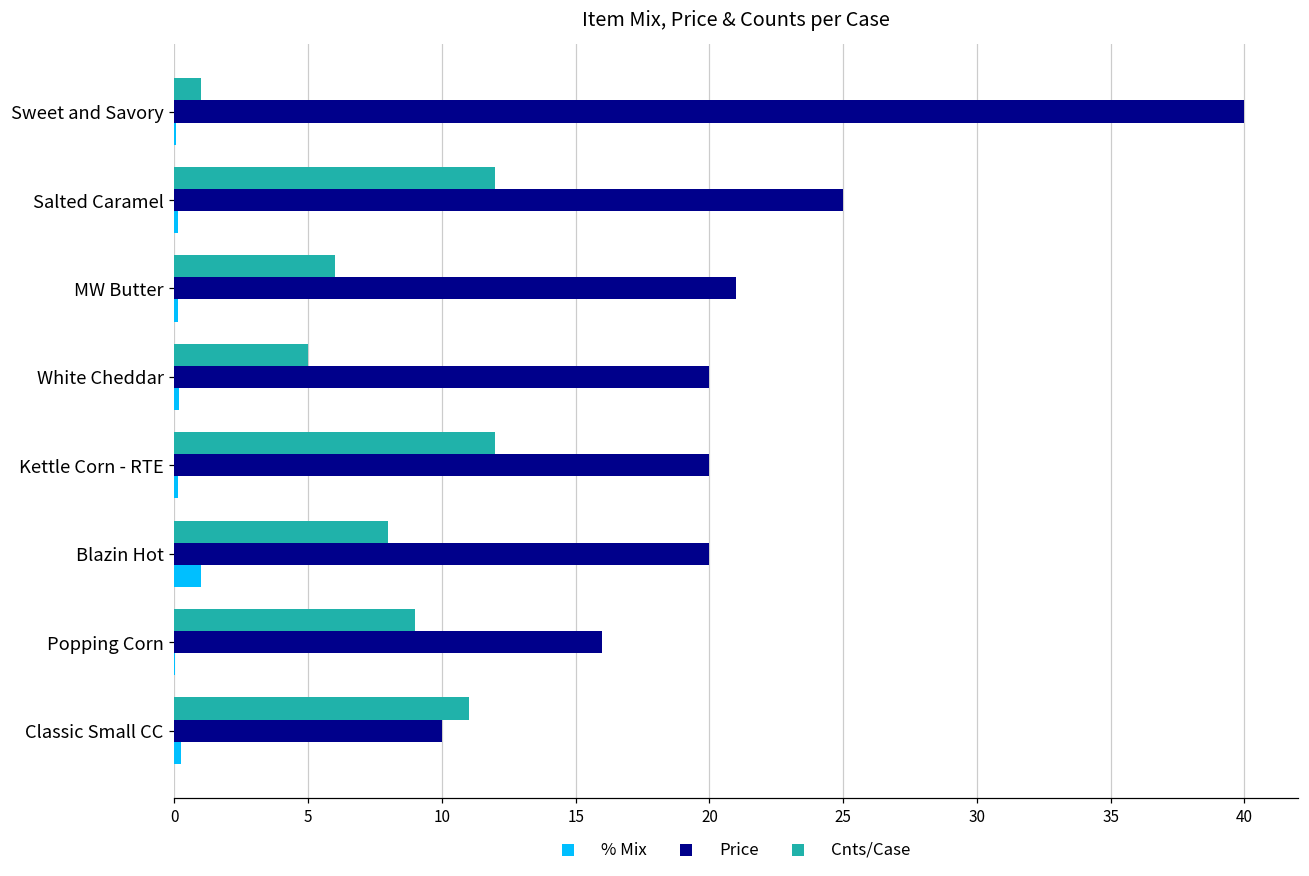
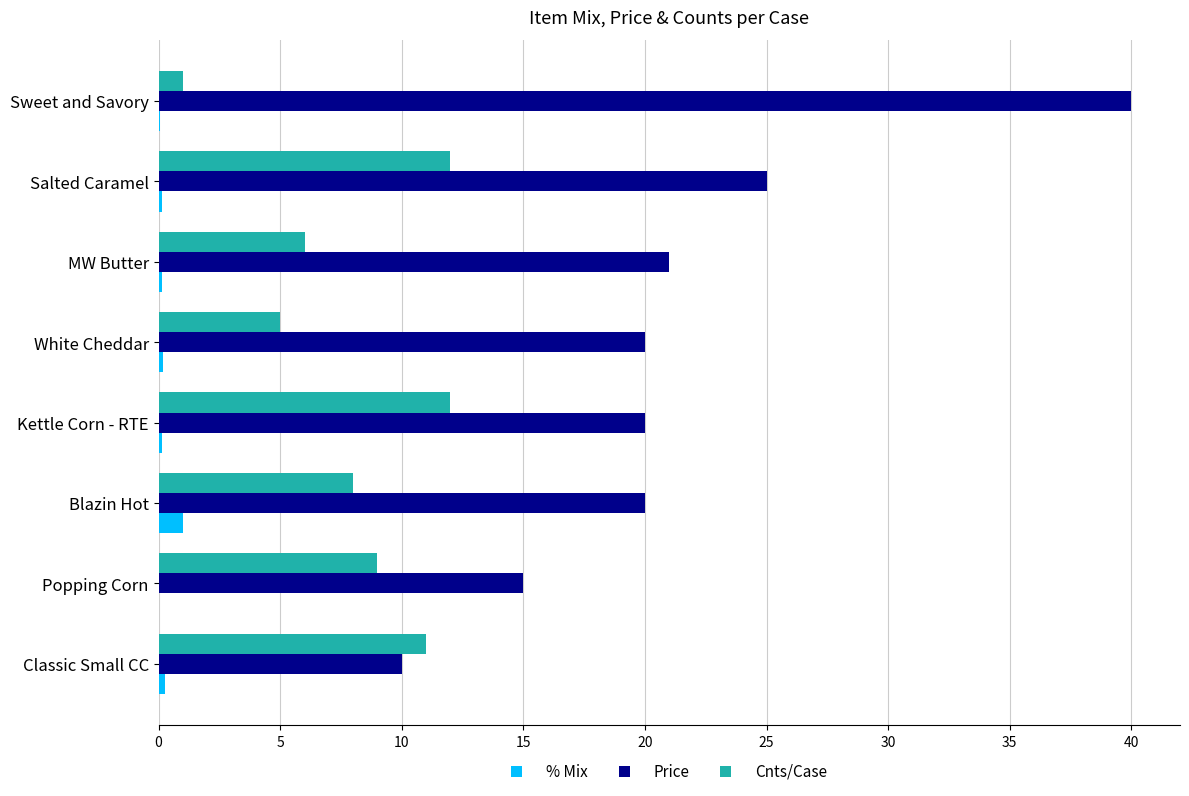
  {
    "% Mix": {
      "Salted Caramel": 0.1,
      "MW Butter": 0.1,
      "White Cheddar": 0.2,
      "Kettle Corn - RTE": 0.1,
      "Blazin Hot": 1,
      "Classic Small CC": 0.3
    },
    "Price": {
      "Sweet and Savory": 40,
      "Salted Caramel": 25,
      "MW Butter": 21,
      "White Cheddar": 20,
      "Kettle Corn - RTE": 20,
      "Blazin Hot": 20,
-     "Popping Corn": 16,
+     "Popping Corn": 15,
      "Classic Small CC": 10
    },
    "Cnts/Case": {
      "Sweet and Savory": 1,
      "Salted Caramel": 12,
      "MW Butter": 6,
      "White Cheddar": 5,
      "Kettle Corn - RTE": 12,
      "Blazin Hot": 8,
      "Popping Corn": 9,
      "Classic Small CC": 11
    }
  }
